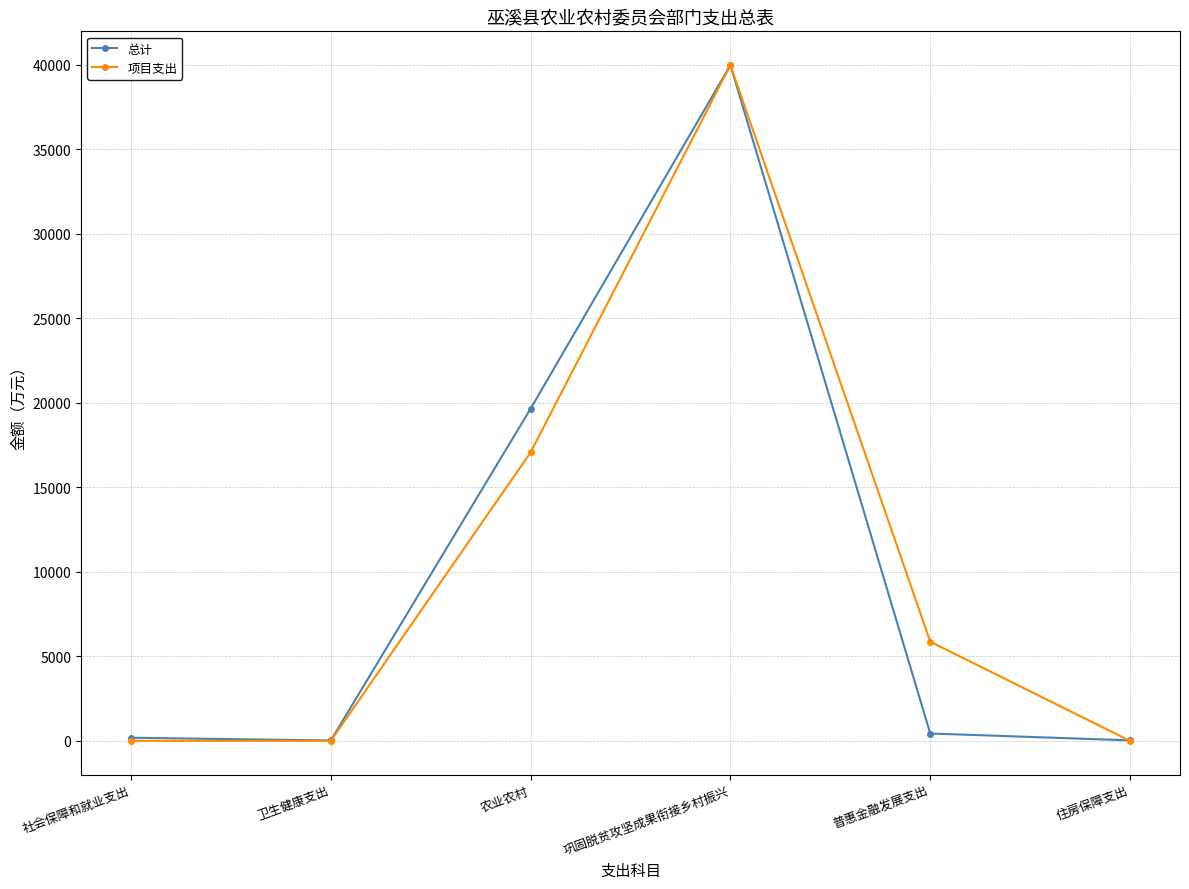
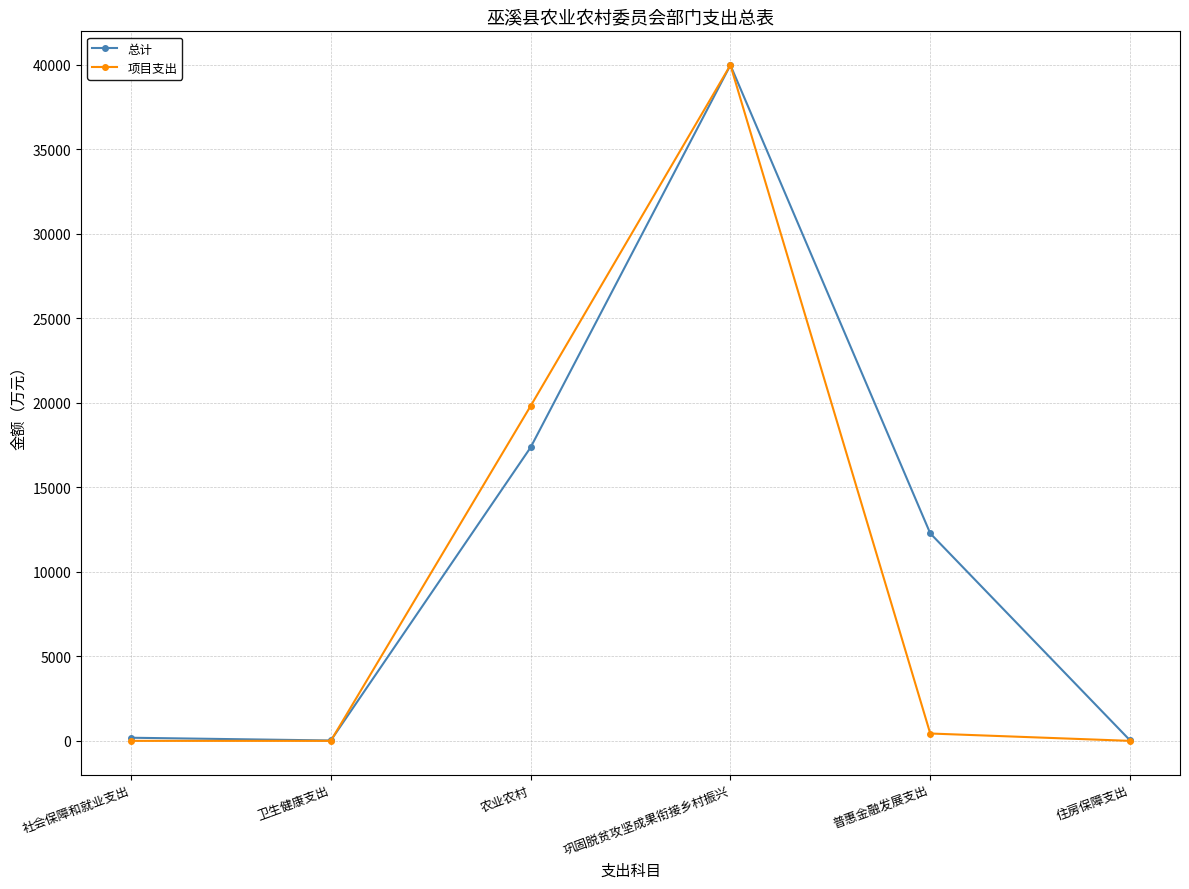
  {
    "总计": {
      "社会保障和就业支出": 200,
-     "农业农村": 19700,
-     "普惠金融发展支出": 400
+     "农业农村": 17400,
+     "普惠金融发展支出": 12300
    },
    "项目支出": {
      "社会保障和就业支出": 0,
-     "农业农村": 17100,
-     "普惠金融发展支出": 5900
+     "农业农村": 19800,
+     "普惠金融发展支出": 400
    }
  }
